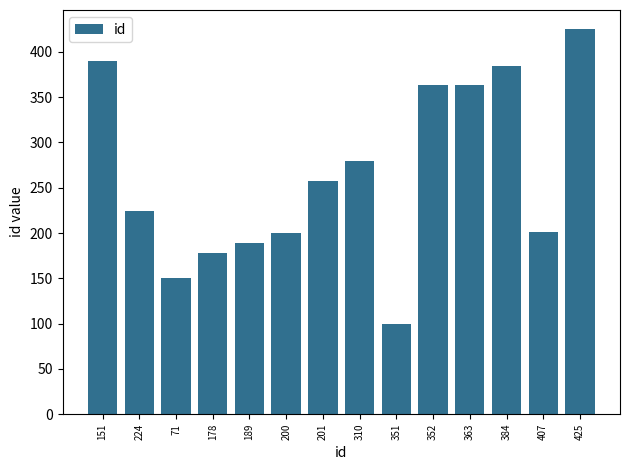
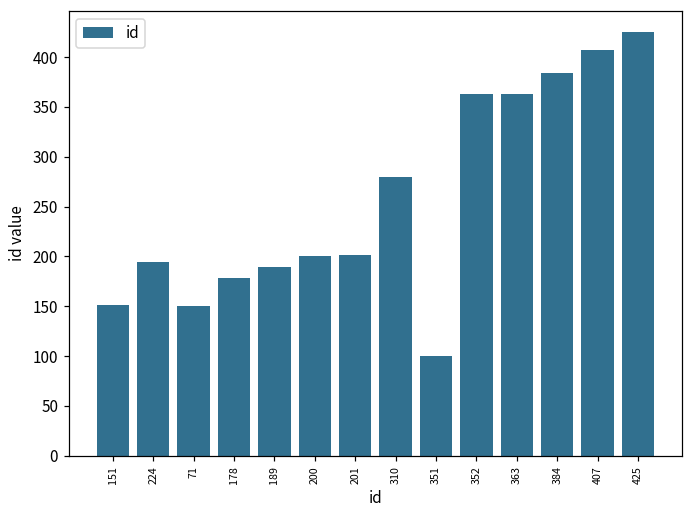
  {
-   "151": 390,
-   "224": 220,
+   "151": 150,
+   "224": 190,
    "71": 150,
    "178": 180,
    "189": 190,
    "200": 200,
-   "201": 260,
+   "201": 200,
    "310": 280,
    "351": 100,
    "352": 360,
    "363": 360,
    "384": 380,
-   "407": 200,
+   "407": 410,
    "425": 430
  }
